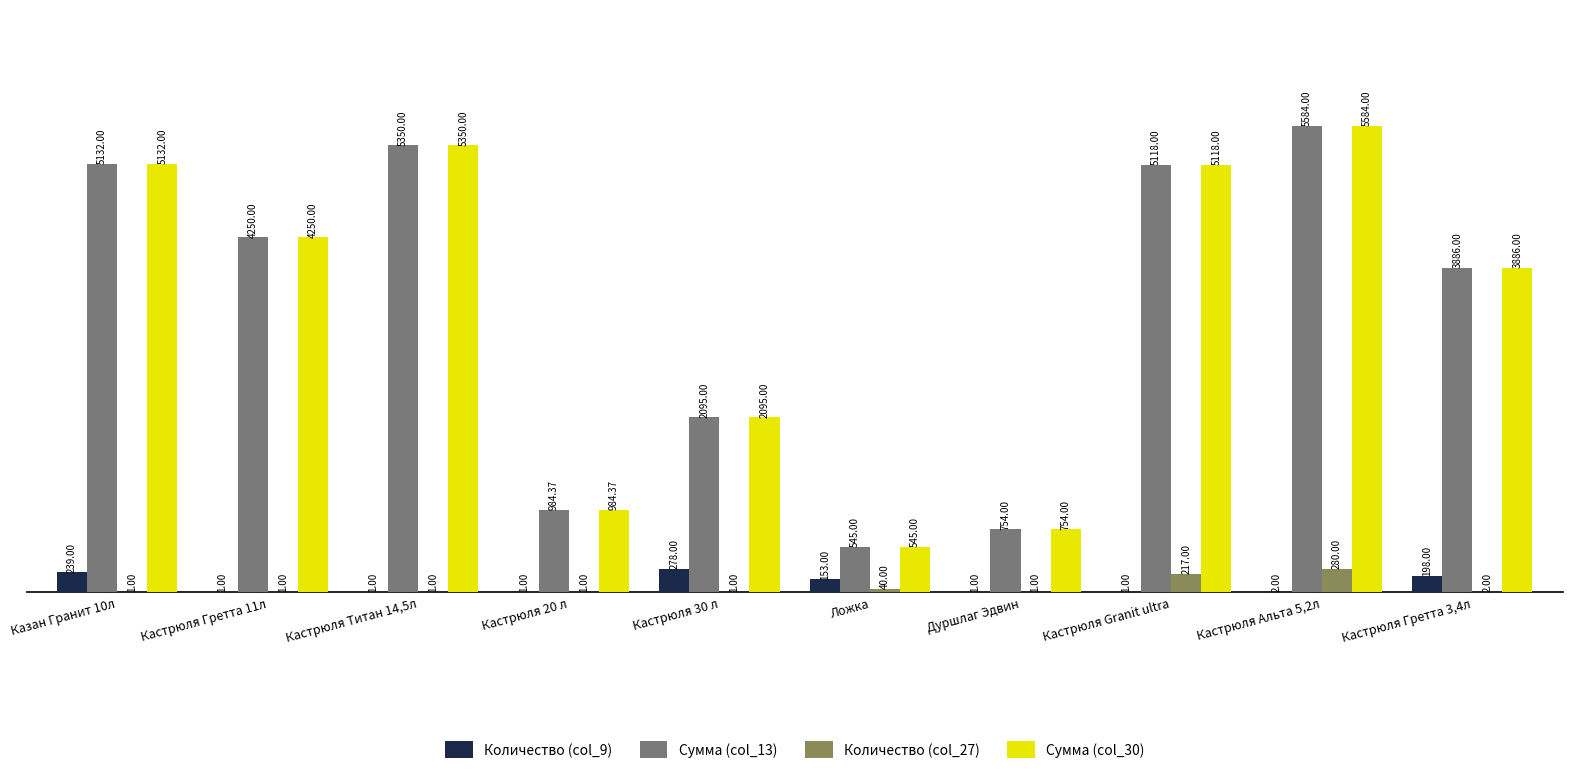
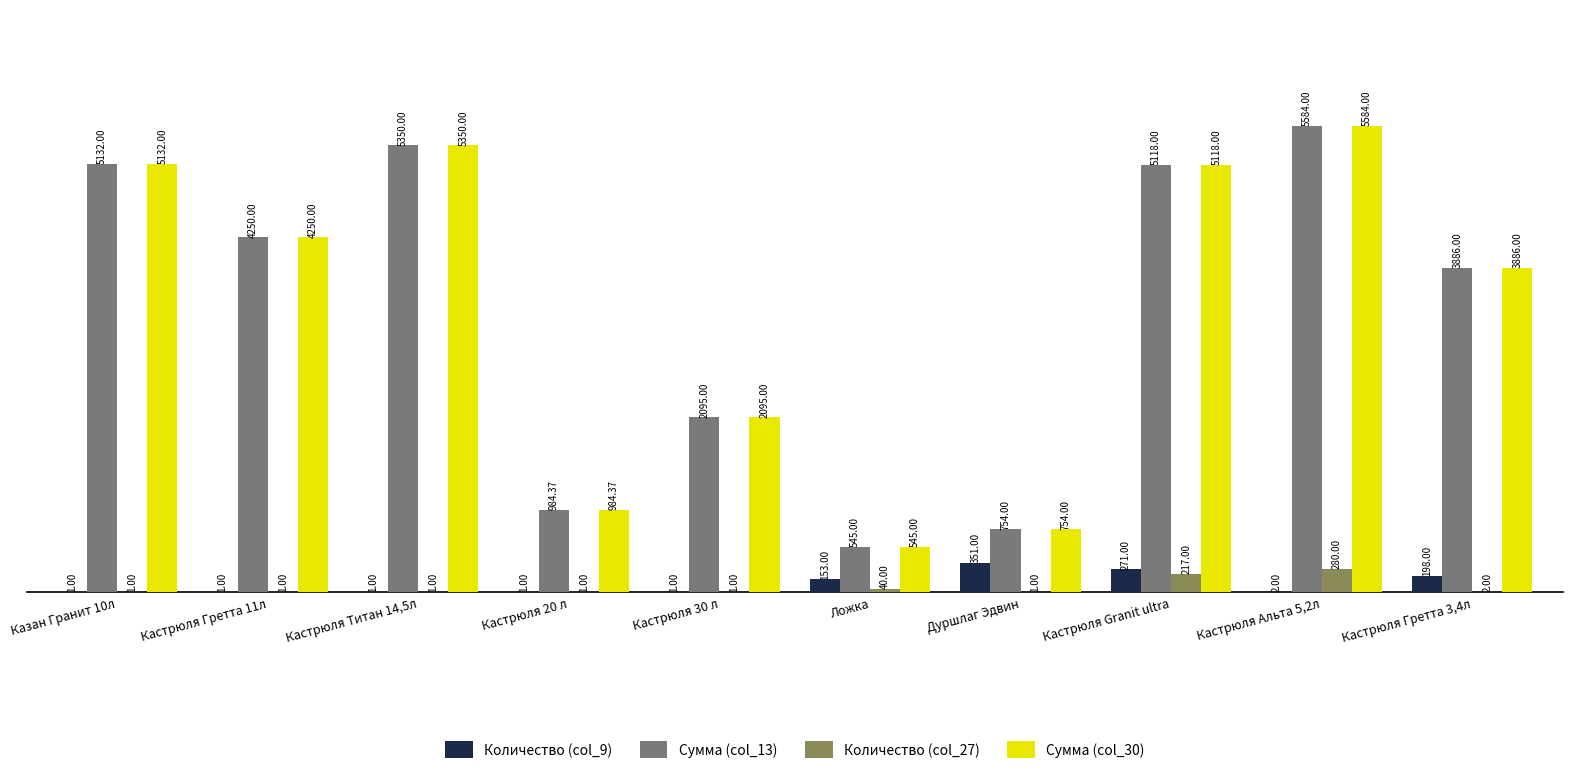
  {
    "Количество (col_9)": {
-     "Казан Гранит 10л": 239.00,
+     "Казан Гранит 10л": 1.00,
      "Кастрюля Гретта 11л": 1.00,
      "Кастрюля Титан 14,5л": 1.00,
      "Кастрюля 20 л": 1.00,
-     "Кастрюля 30 л": 278.00,
+     "Кастрюля 30 л": 1.00,
      "Ложка": 153.00,
-     "Дуршлаг Эдвин": 1.00,
-     "Кастрюля Granit ultra": 1.00,
+     "Дуршлаг Эдвин": 351.00,
+     "Кастрюля Granit ultra": 271.00,
      "Кастрюля Альта 5,2л": 2.00,
      "Кастрюля Гретта 3,4л": 198.00
    },
    "Сумма (col_30)": {
      "Казан Гранит 10л": 5132.00,
      "Кастрюля Гретта 11л": 4250.00,
      "Кастрюля Титан 14,5л": 5350.00,
      "Кастрюля 20 л": 984.37,
      "Кастрюля 30 л": 2095.00,
      "Ложка": 545.00,
      "Дуршлаг Эдвин": 754.00,
      "Кастрюля Granit ultra": 5118.00,
      "Кастрюля Альта 5,2л": 5584.00,
      "Кастрюля Гретта 3,4л": 3886.00
    }
  }
